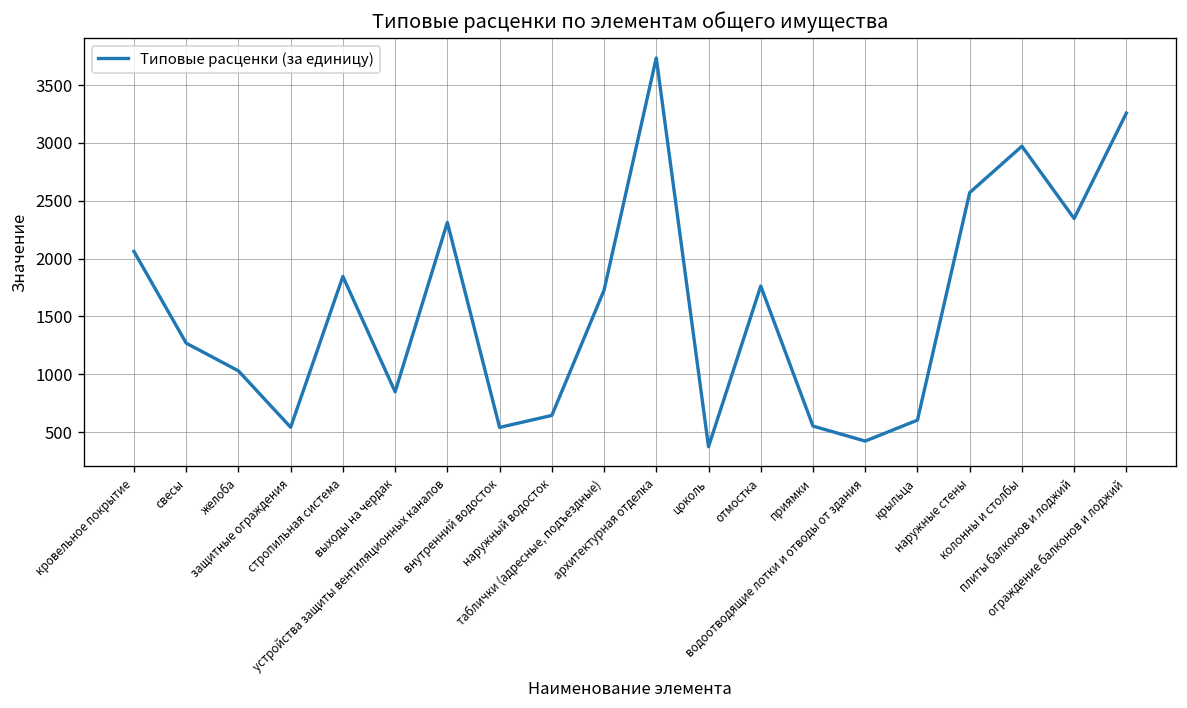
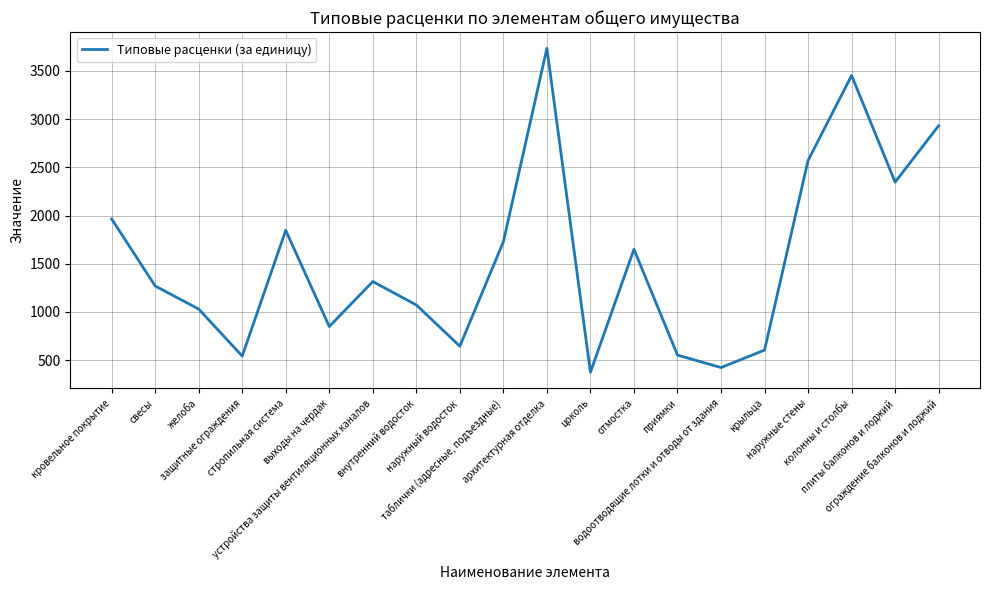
  {
-   "кровельное покрытие": 2100,
+   "кровельное покрытие": 2000,
    "свесы": 1300,
    "желоба": 1000,
    "защитные ограждения": 500,
    "стропильная система": 1800,
    "выходы на чердак": 800,
-   "устройства защиты вентиляционных каналов": 2300,
-   "внутренний водосток": 500,
+   "устройства защиты вентиляционных каналов": 1300,
+   "внутренний водосток": 1100,
    "наружный водосток": 600,
    "таблички (адресные, подъездные)": 1700,
    "архитектурная отделка": 3700,
    "цоколь": 400,
-   "отмостка": 1800,
+   "отмостка": 1700,
    "приямки": 600,
    "водоотводящие лотки и отводы от здания": 400,
    "крыльца": 600,
    "наружные стены": 2600,
-   "колонны и столбы": 3000,
+   "колонны и столбы": 3500,
    "плиты балконов и лоджий": 2300,
-   "ограждение балконов и лоджий": 3300
+   "ограждение балконов и лоджий": 2900
  }
